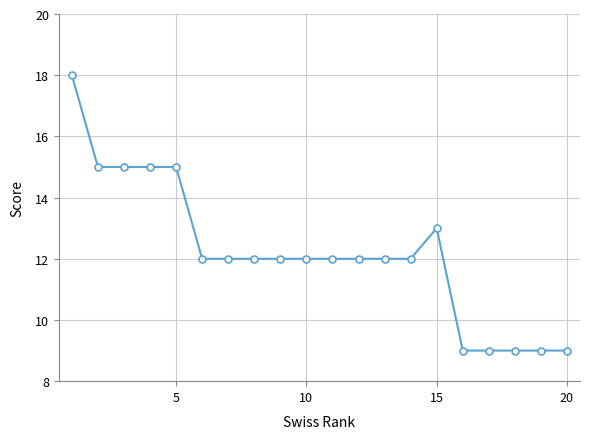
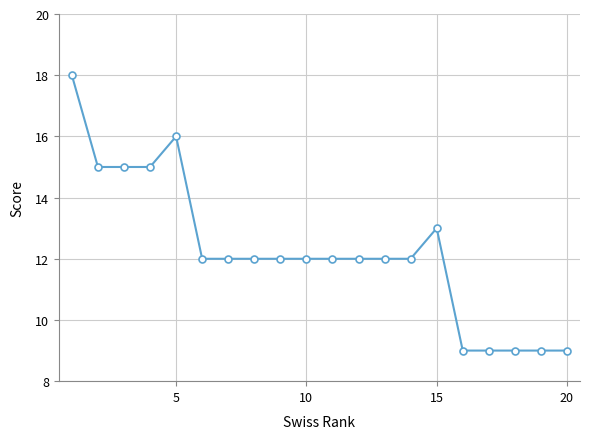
  {
-   "5": 15,
+   "5": 16,
    "10": 12,
    "15": 13,
    "20": 9
  }
